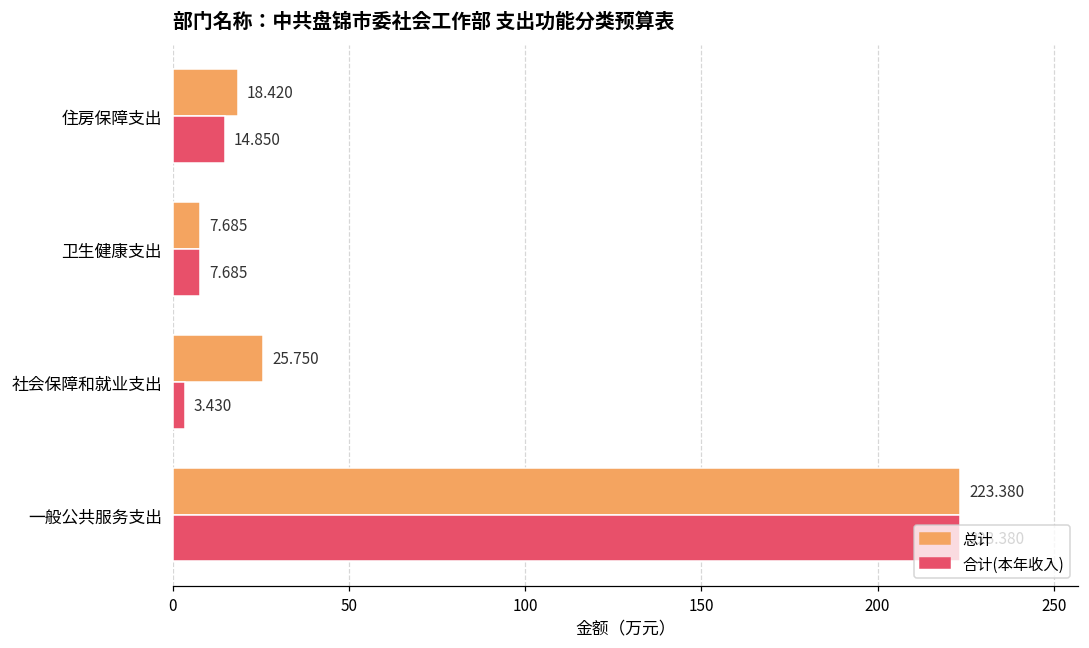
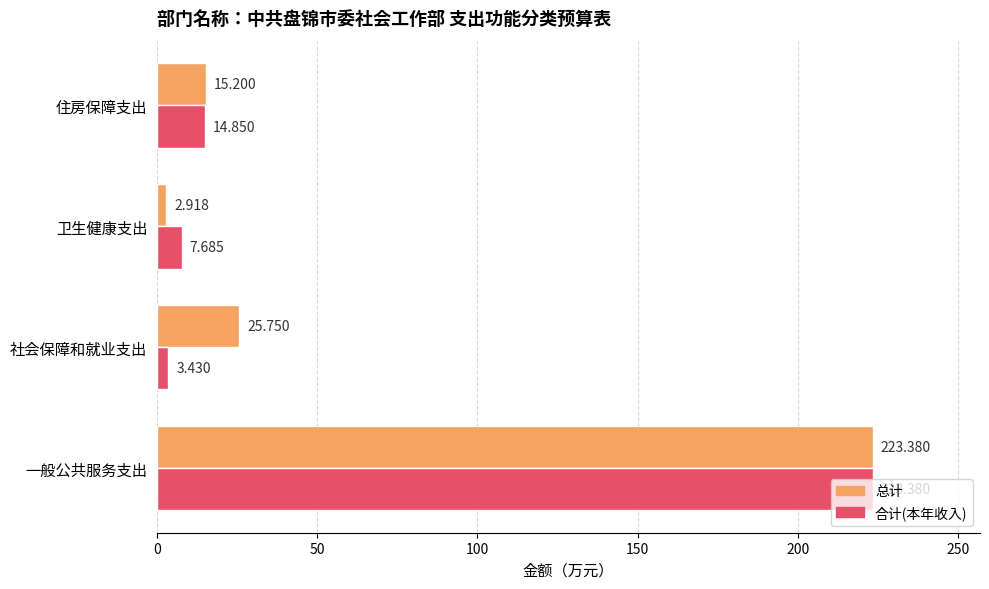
  {
    "总计": {
-     "住房保障支出": 18.420,
-     "卫生健康支出": 7.685,
+     "住房保障支出": 15.200,
+     "卫生健康支出": 2.918,
      "社会保障和就业支出": 25.750,
      "一般公共服务支出": 223.380
    },
    "合计(本年收入)": {
      "住房保障支出": 14.850,
      "卫生健康支出": 7.685,
      "社会保障和就业支出": 3.430
    }
  }
